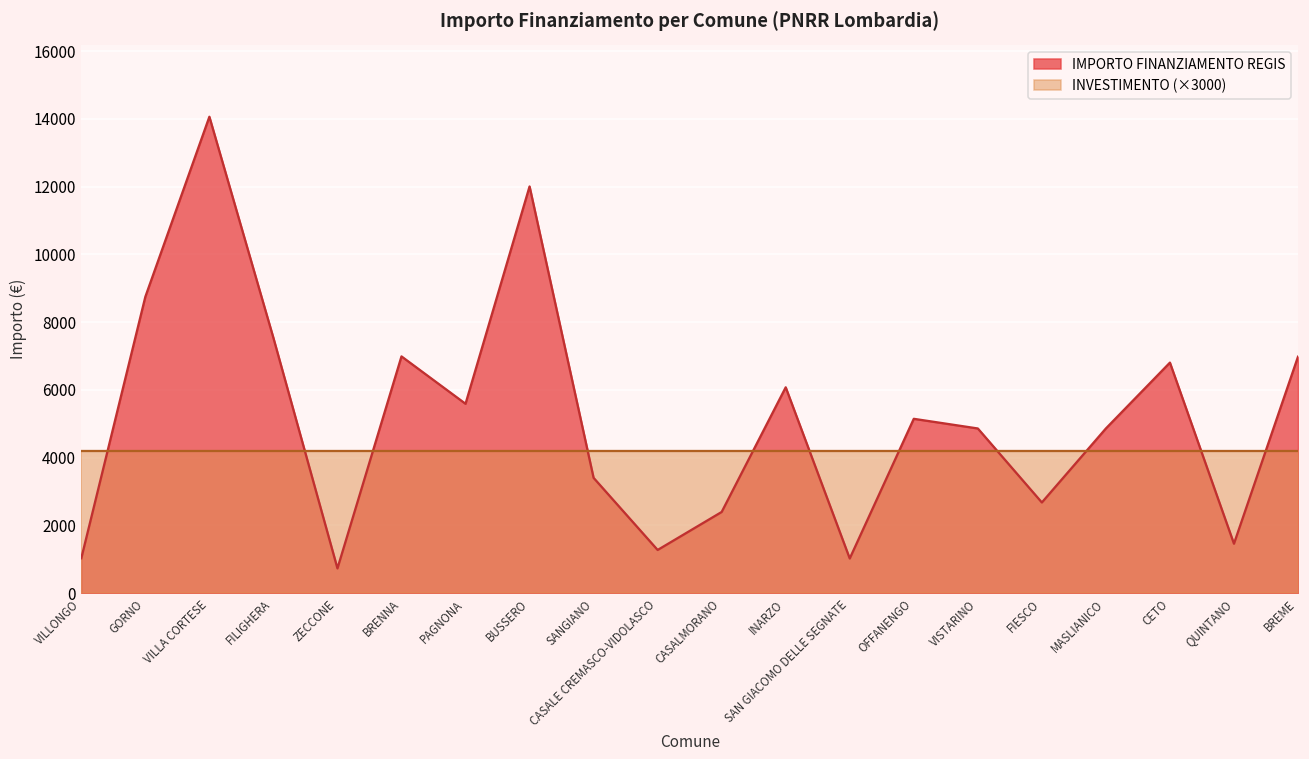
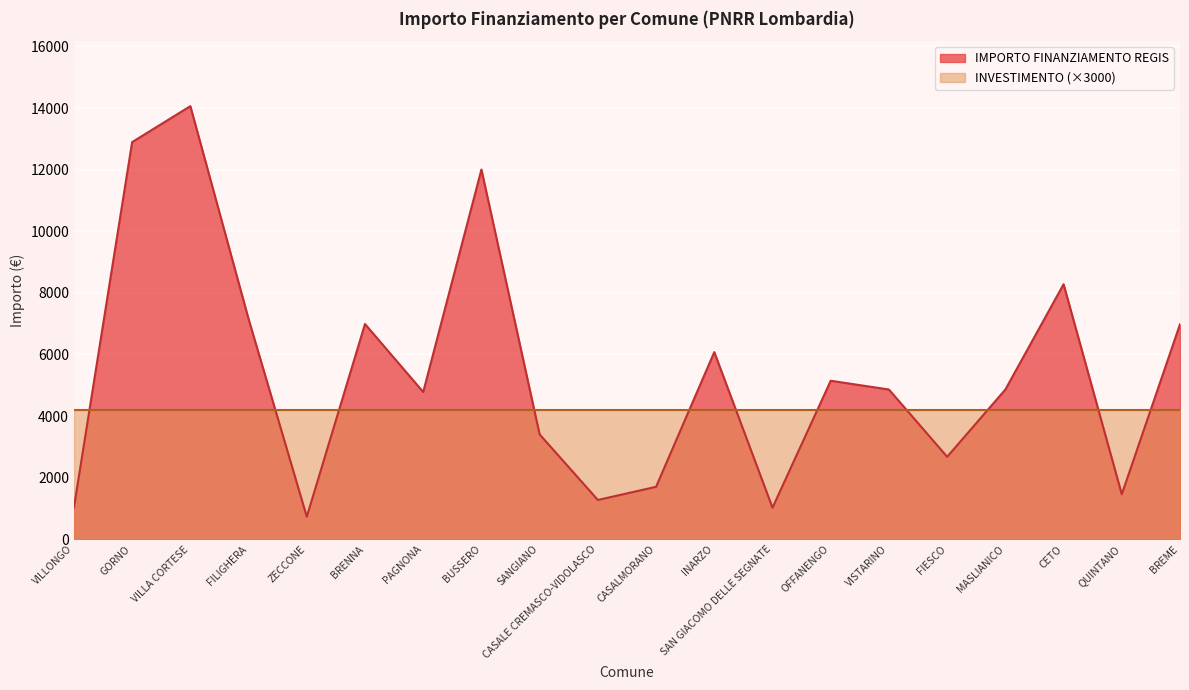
  {
    "IMPORTO FINANZIAMENTO REGIS": {
      "VILLONGO": 1000,
-     "GORNO": 8700,
+     "GORNO": 12900,
      "VILLA CORTESE": 14100,
-     "FILIGHERA": 7500,
+     "FILIGHERA": 7200,
      "ZECCONE": 700,
      "BRENNA": 7000,
-     "PAGNONA": 5600,
+     "PAGNONA": 4800,
      "BUSSERO": 12000,
      "SANGIANO": 3400,
      "CASALE CREMASCO-VIDOLASCO": 1300,
-     "CASALMORANO": 2400,
+     "CASALMORANO": 1700,
      "INARZO": 6100,
      "SAN GIACOMO DELLE SEGNATE": 1000,
      "OFFANENGO": 5100,
      "VISTARINO": 4900,
      "FIESCO": 2700,
      "MASLIANICO": 4900,
-     "CETO": 6800,
+     "CETO": 8300,
      "QUINTANO": 1500,
      "BREME": 7000
    },
    "INVESTIMENTO (×3000)": {
      "VILLONGO": 4200,
      "GORNO": 4200,
      "VILLA CORTESE": 4200,
      "FILIGHERA": 4200,
      "ZECCONE": 4200,
      "BRENNA": 4200,
      "PAGNONA": 4200,
      "BUSSERO": 4200,
      "SANGIANO": 4200,
      "CASALE CREMASCO-VIDOLASCO": 4200,
      "CASALMORANO": 4200,
      "INARZO": 4200,
      "SAN GIACOMO DELLE SEGNATE": 4200,
      "OFFANENGO": 4200,
      "VISTARINO": 4200,
      "FIESCO": 4200,
      "MASLIANICO": 4200,
      "CETO": 4200,
      "QUINTANO": 4200,
      "BREME": 4200
    }
  }
